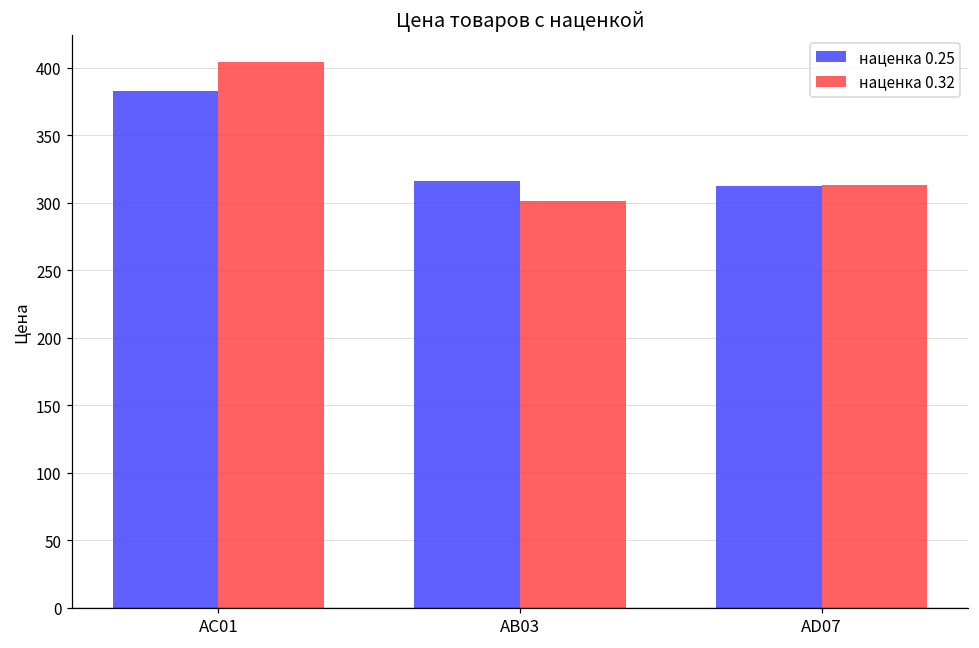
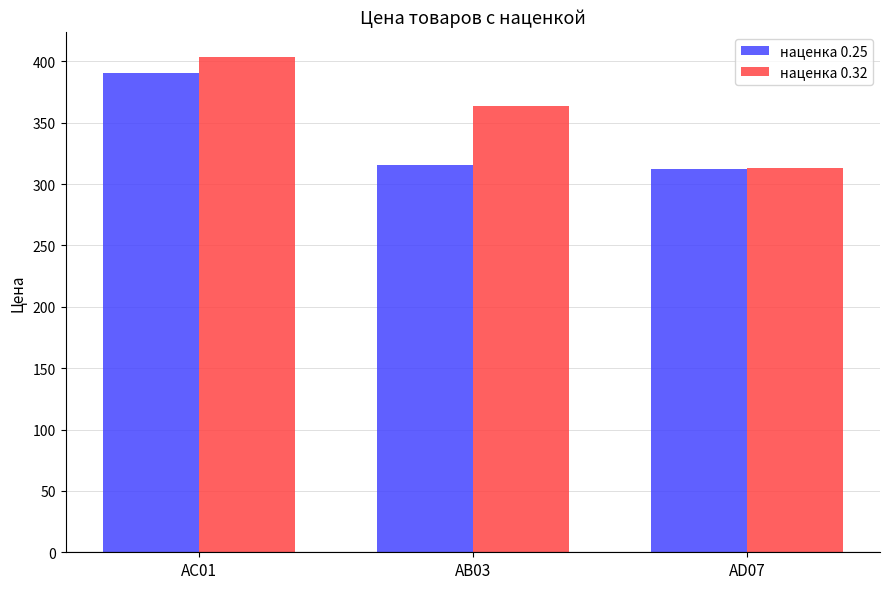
  {
    "наценка 0.25": {
-     "АС01": 383,
+     "АС01": 391,
      "АВ03": 316,
      "АD07": 312
    },
    "наценка 0.32": {
      "АС01": 404,
-     "АВ03": 301,
+     "АВ03": 364,
      "АD07": 313
    }
  }
